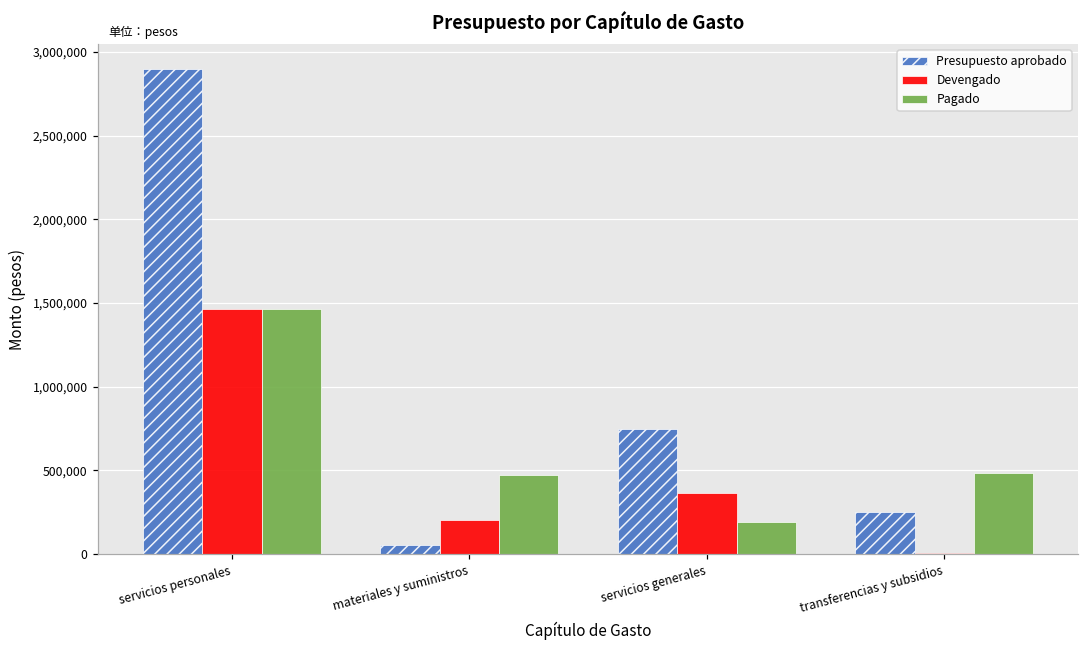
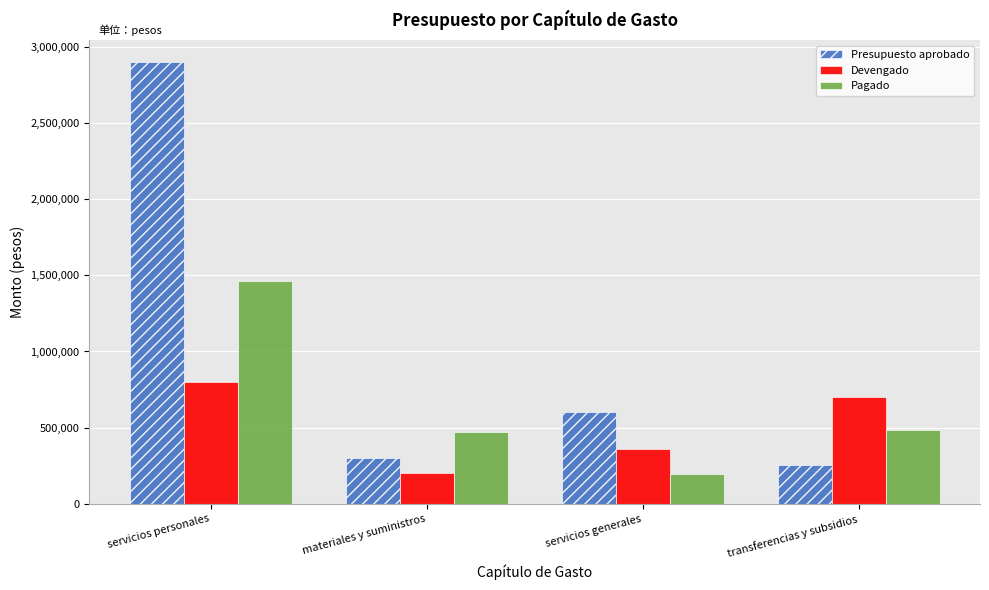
  {
    "Presupuesto aprobado": {
      "servicios personales": "2,900,000",
-     "materiales y suministros": "50,000",
-     "servicios generales": "740,000",
+     "materiales y suministros": "300,000",
+     "servicios generales": "600,000",
      "transferencias y subsidios": "250,000"
    },
    "Devengado": {
-     "servicios personales": "1,460,000",
+     "servicios personales": "800,000",
      "materiales y suministros": "200,000",
      "servicios generales": "360,000",
-     "transferencias y subsidios": "10,000"
+     "transferencias y subsidios": "700,000"
    },
    "Pagado": {
      "servicios personales": "1,460,000",
      "materiales y suministros": "470,000",
      "servicios generales": "190,000",
      "transferencias y subsidios": "480,000"
    }
  }
